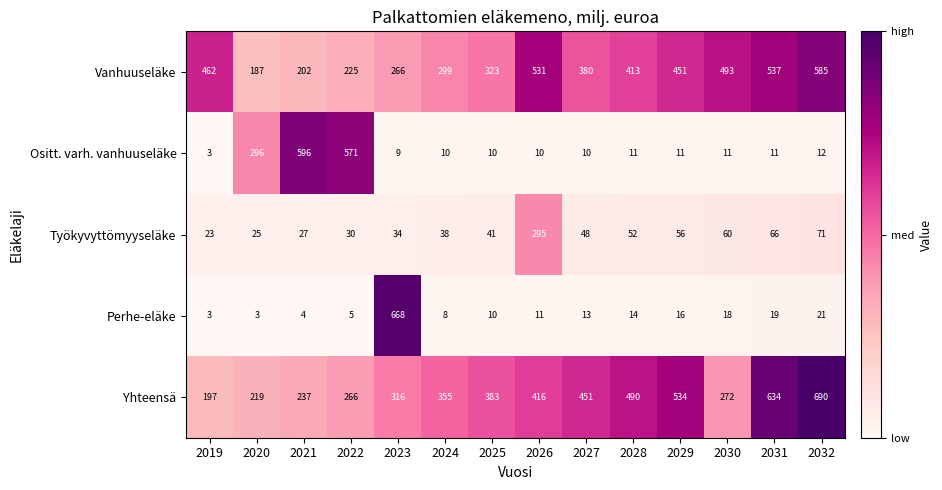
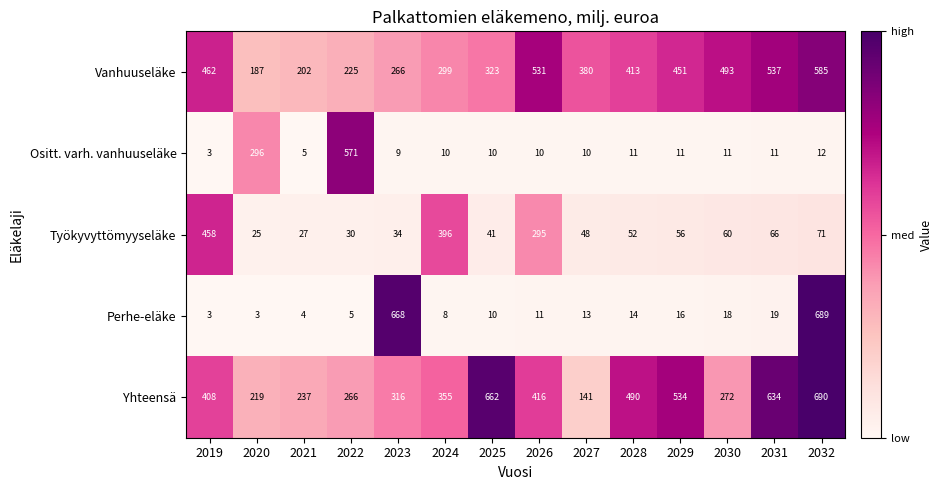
  {
    "Vanhuuseläke": {
      "2019": 462,
      "2020": 187,
      "2021": 202,
      "2022": 225,
      "2023": 266,
      "2024": 299,
      "2025": 323,
      "2026": 531,
      "2027": 380,
      "2028": 413,
      "2029": 451,
      "2030": 493,
      "2031": 537,
      "2032": 585
    },
    "Ositt. varh. vanhuuseläke": {
      "2019": 3,
      "2020": 296,
-     "2021": 596,
+     "2021": 5,
      "2022": 571,
      "2023": 9,
      "2024": 10,
      "2025": 10,
      "2026": 10,
      "2027": 10,
      "2028": 11,
      "2029": 11,
      "2030": 11,
      "2031": 11,
      "2032": 12
    },
    "Työkyvyttömyyseläke": {
-     "2019": 23,
+     "2019": 458,
      "2020": 25,
      "2021": 27,
      "2022": 30,
      "2023": 34,
-     "2024": 38,
+     "2024": 396,
      "2025": 41,
      "2026": 295,
      "2027": 48,
      "2028": 52,
      "2029": 56,
      "2030": 60,
      "2031": 66,
      "2032": 71
    },
    "Perhe-eläke": {
      "2019": 3,
      "2020": 3,
      "2021": 4,
      "2022": 5,
      "2023": 668,
      "2024": 8,
      "2025": 10,
      "2026": 11,
      "2027": 13,
      "2028": 14,
      "2029": 16,
      "2030": 18,
      "2031": 19,
-     "2032": 21
+     "2032": 689
    },
    "Yhteensä": {
-     "2019": 197,
+     "2019": 408,
      "2020": 219,
      "2021": 237,
      "2022": 266,
      "2023": 316,
      "2024": 355,
-     "2025": 383,
+     "2025": 662,
      "2026": 416,
-     "2027": 451,
+     "2027": 141,
      "2028": 490,
      "2029": 534,
      "2030": 272,
      "2031": 634,
      "2032": 690
    }
  }
